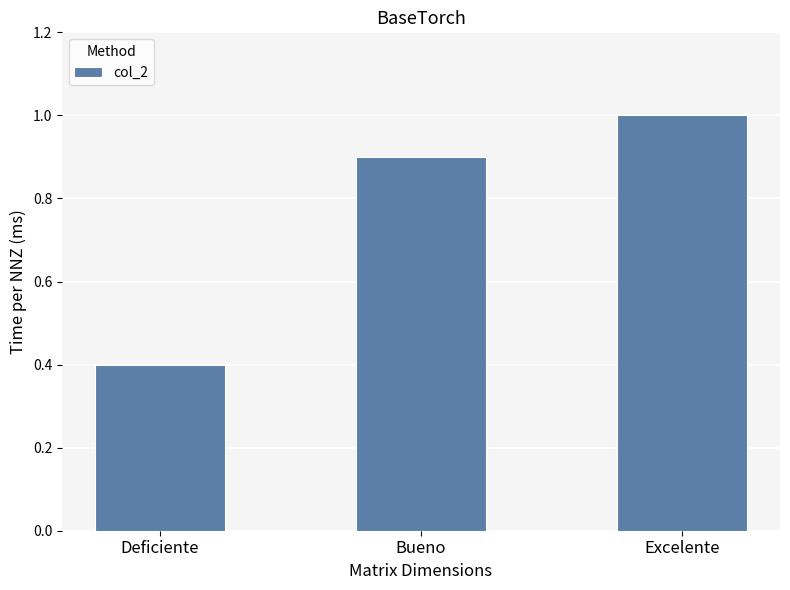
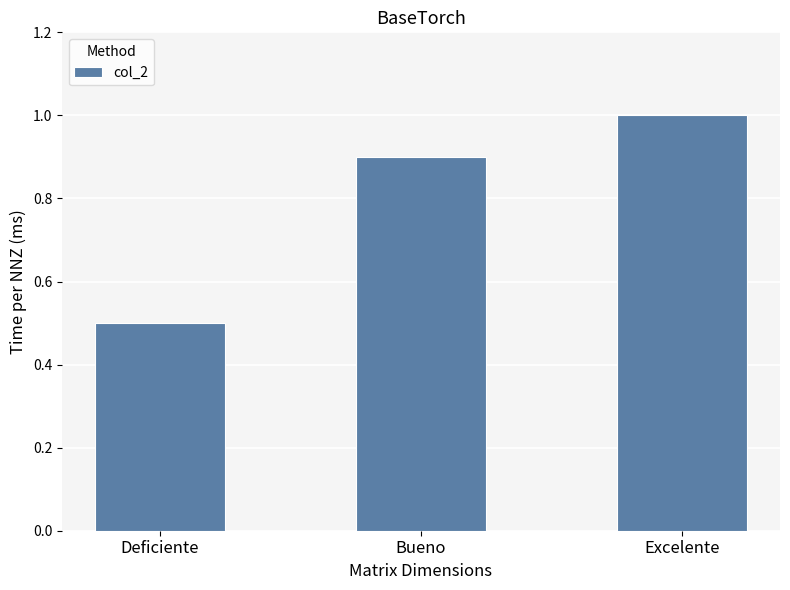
  {
-   "Deficiente": 0.4,
+   "Deficiente": 0.5,
    "Bueno": 0.9,
    "Excelente": 1.0
  }
